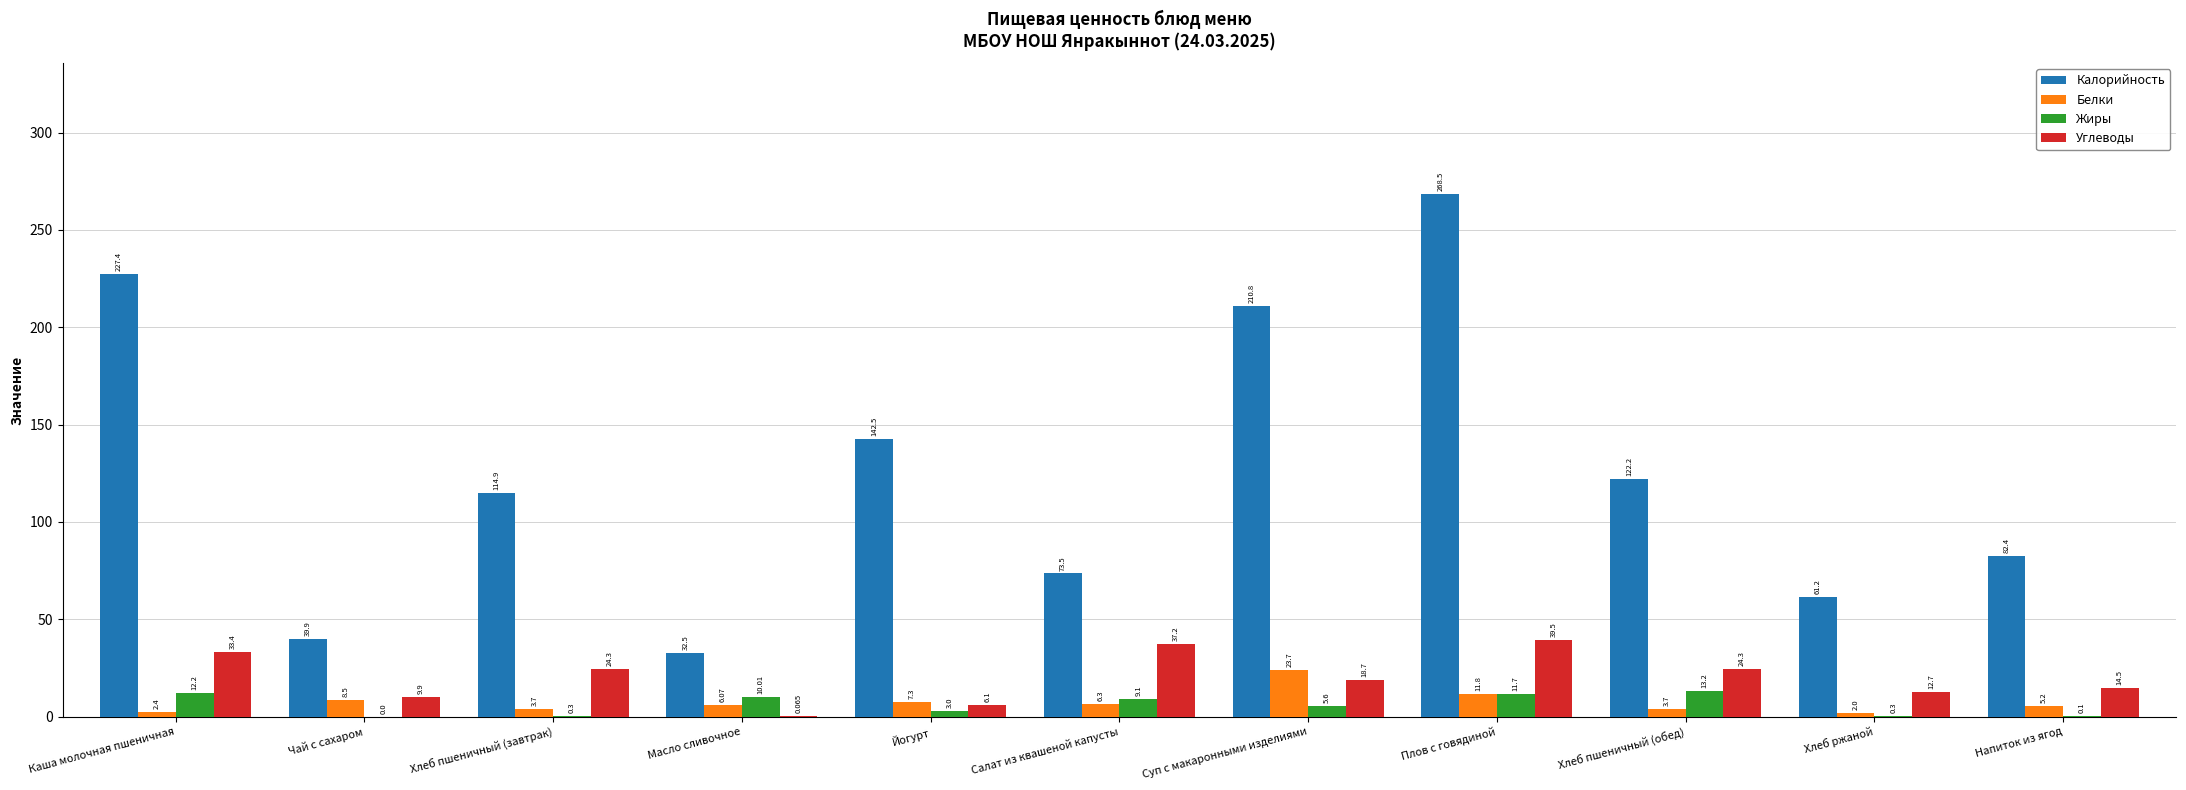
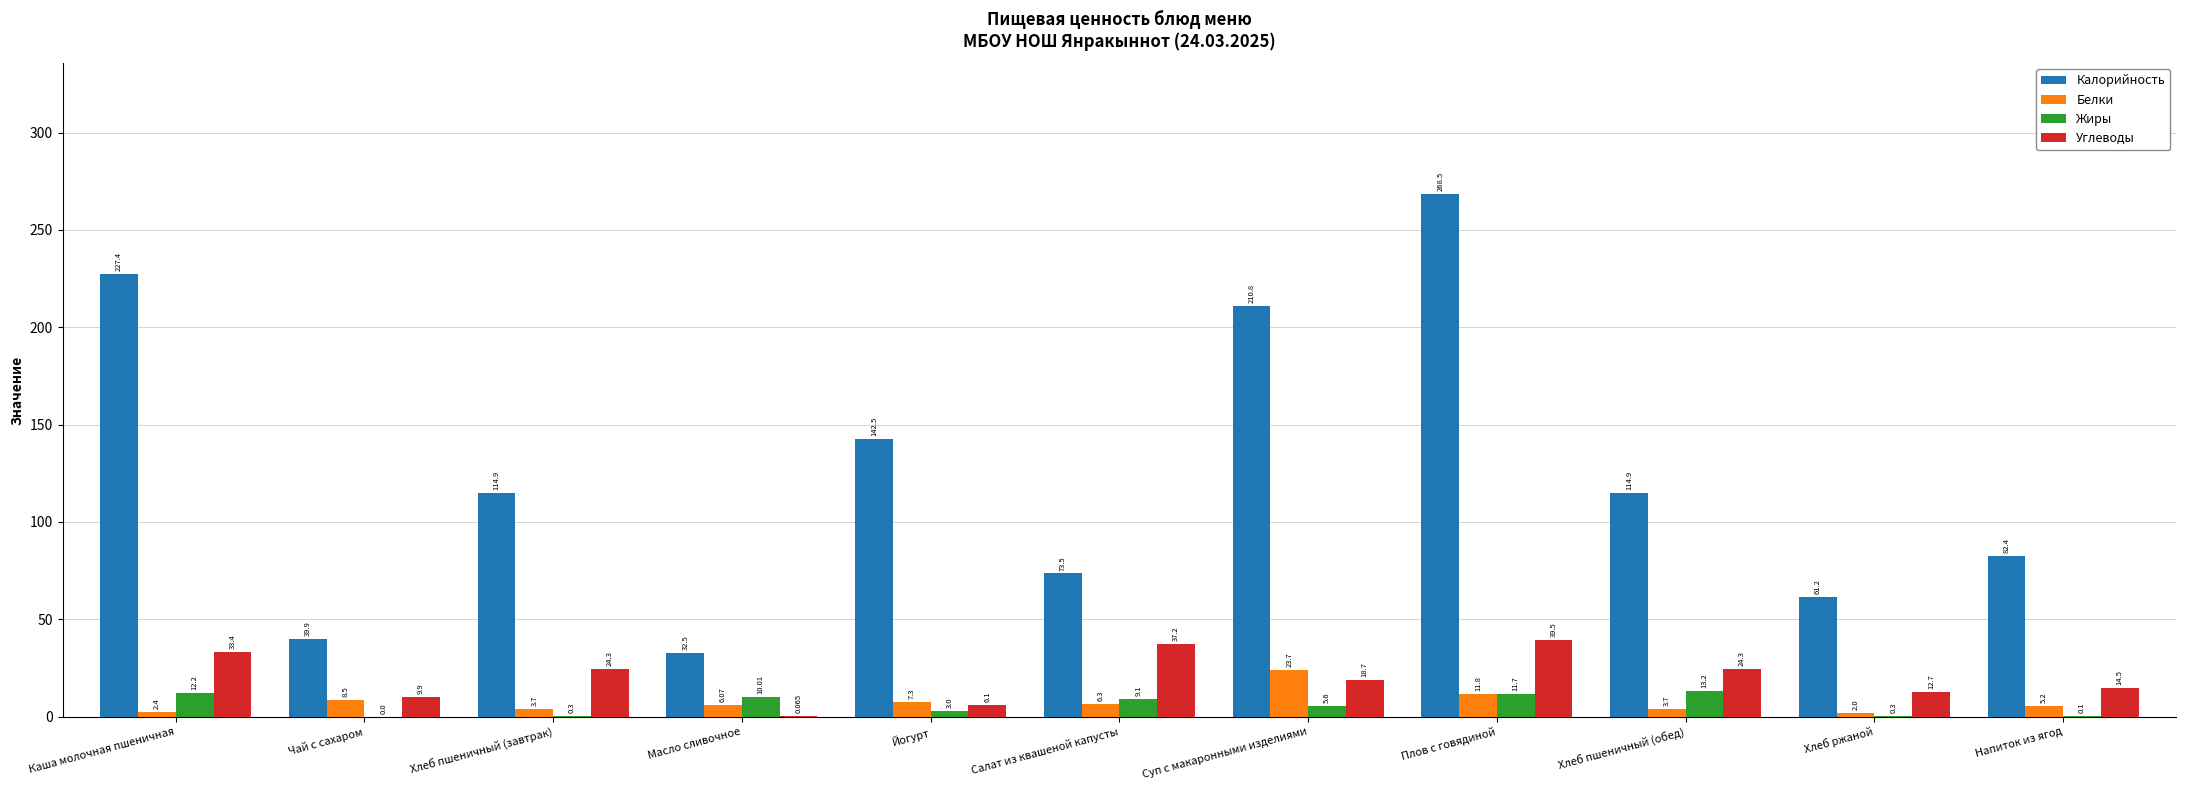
  {
    "Калорийность": {
      "Каша молочная пшеничная": 227.4,
      "Чай с сахаром": 39.9,
      "Хлеб пшеничный (завтрак)": 114.9,
      "Масло сливочное": 32.5,
      "Йогурт": 142.5,
      "Салат из квашеной капусты": 73.5,
      "Суп с макаронными изделиями": 210.8,
      "Плов с говядиной": 268.5,
-     "Хлеб пшеничный (обед)": 122.2,
+     "Хлеб пшеничный (обед)": 114.9,
      "Хлеб ржаной": 61.2,
      "Напиток из ягод": 82.4
    },
    "Белки": {
      "Каша молочная пшеничная": 2.4,
      "Чай с сахаром": 8.5,
      "Хлеб пшеничный (завтрак)": 3.7,
      "Масло сливочное": 6.07,
      "Йогурт": 7.3,
      "Салат из квашеной капусты": 6.3,
      "Суп с макаронными изделиями": 23.7,
      "Плов с говядиной": 11.8,
      "Хлеб пшеничный (обед)": 3.7,
      "Хлеб ржаной": 2.0,
      "Напиток из ягод": 5.2
    },
    "Жиры": {
      "Каша молочная пшеничная": 12.2,
      "Чай с сахаром": 0.0,
      "Хлеб пшеничный (завтрак)": 0.3,
      "Масло сливочное": 10.01,
      "Йогурт": 3.0,
      "Салат из квашеной капусты": 9.1,
      "Суп с макаронными изделиями": 5.6,
      "Плов с говядиной": 11.7,
      "Хлеб пшеничный (обед)": 13.2,
      "Хлеб ржаной": 0.3,
      "Напиток из ягод": 0.1
    },
    "Углеводы": {
      "Каша молочная пшеничная": 33.4,
      "Чай с сахаром": 9.9,
      "Хлеб пшеничный (завтрак)": 24.3,
      "Масло сливочное": 0.065,
      "Йогурт": 6.1,
      "Салат из квашеной капусты": 37.2,
      "Суп с макаронными изделиями": 18.7,
      "Плов с говядиной": 39.5,
      "Хлеб пшеничный (обед)": 24.3,
      "Хлеб ржаной": 12.7,
      "Напиток из ягод": 14.5
    }
  }
